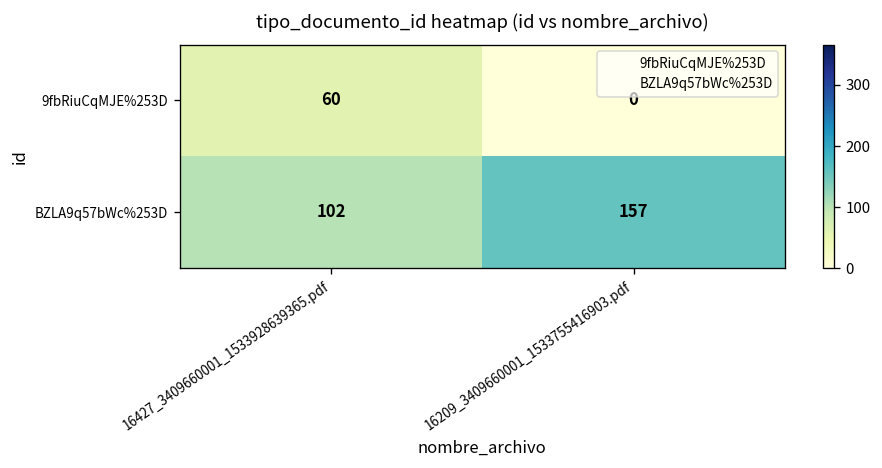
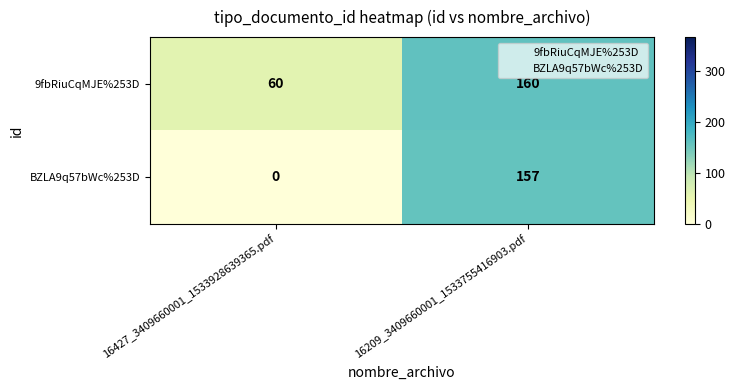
  {
    "9fbRiuCqMJE%253D": {
      "16427_3409660001_1533928639365.pdf": 60,
-     "16209_3409660001_1533755416903.pdf": 0
+     "16209_3409660001_1533755416903.pdf": 160
    },
    "BZLA9q57bWc%253D": {
-     "16427_3409660001_1533928639365.pdf": 102,
+     "16427_3409660001_1533928639365.pdf": 0,
      "16209_3409660001_1533755416903.pdf": 157
    }
  }
